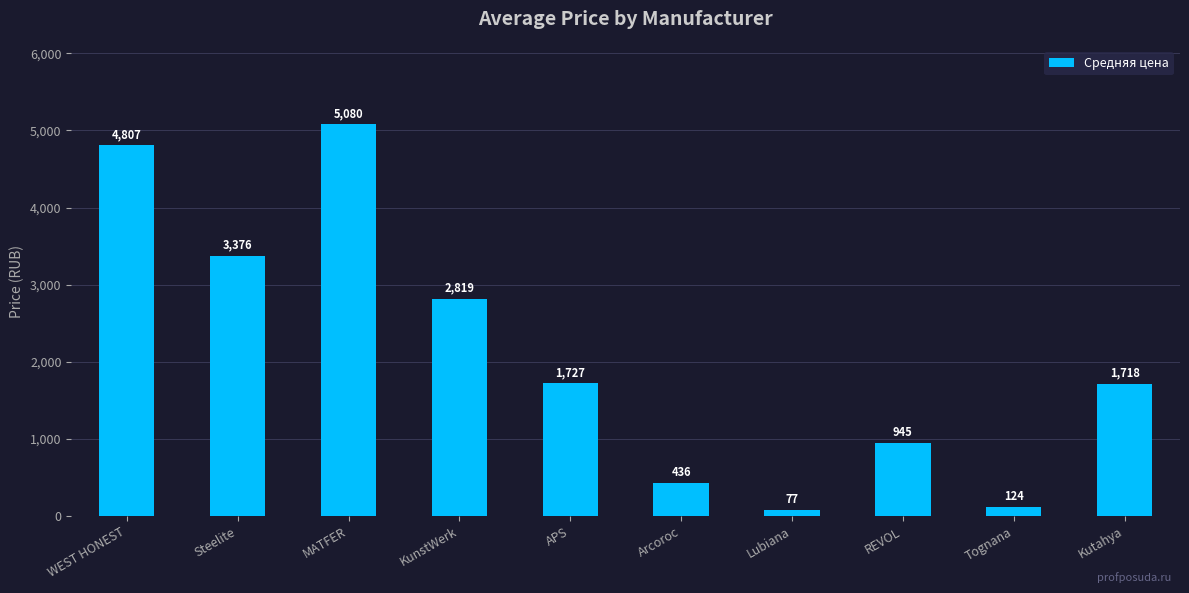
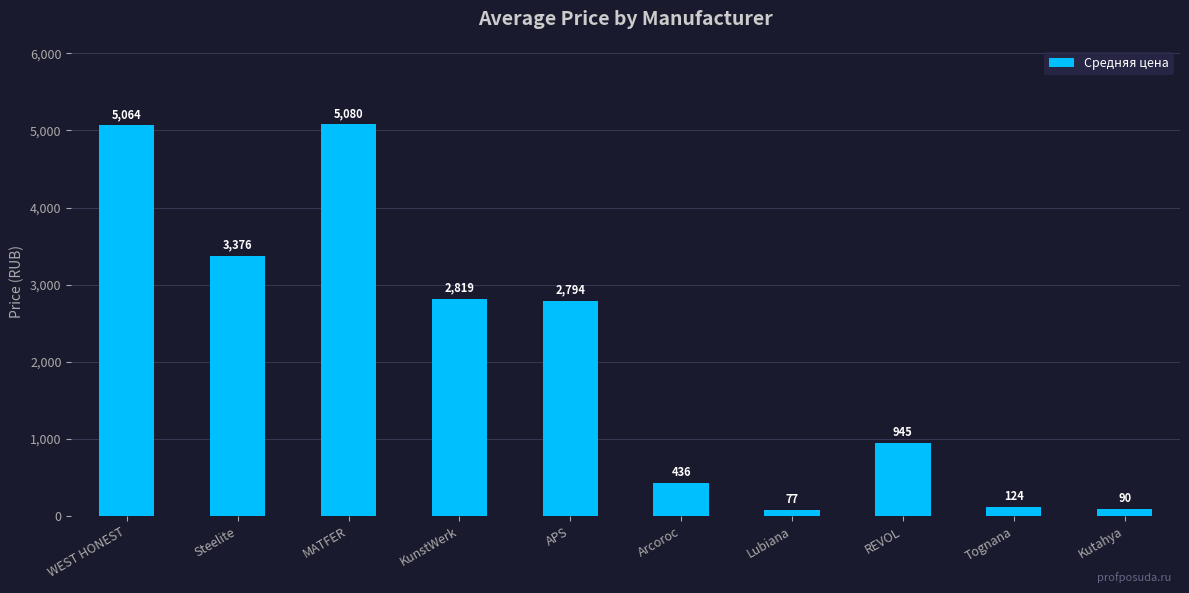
  {
-   "WEST HONEST": "4,807",
+   "WEST HONEST": "5,064",
    "Steelite": "3,376",
    "MATFER": "5,080",
    "KunstWerk": "2,819",
-   "APS": "1,727",
+   "APS": "2,794",
    "Arcoroc": "436",
    "Lubiana": "77",
    "REVOL": "945",
    "Tognana": "124",
-   "Kutahya": "1,718"
+   "Kutahya": "90"
  }
